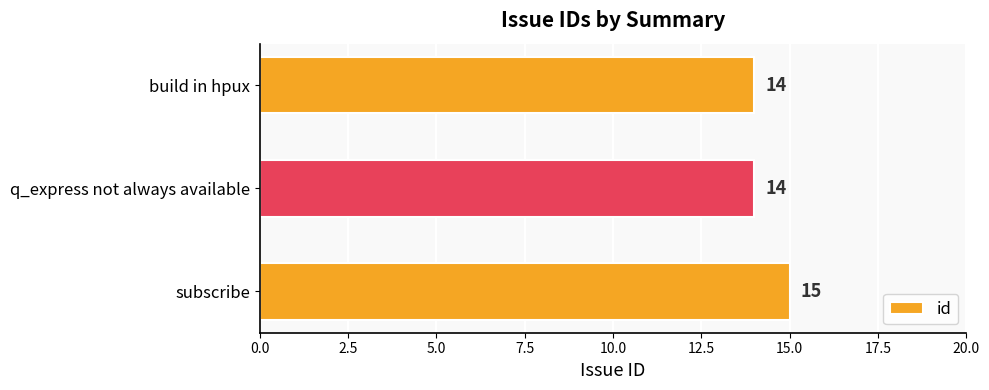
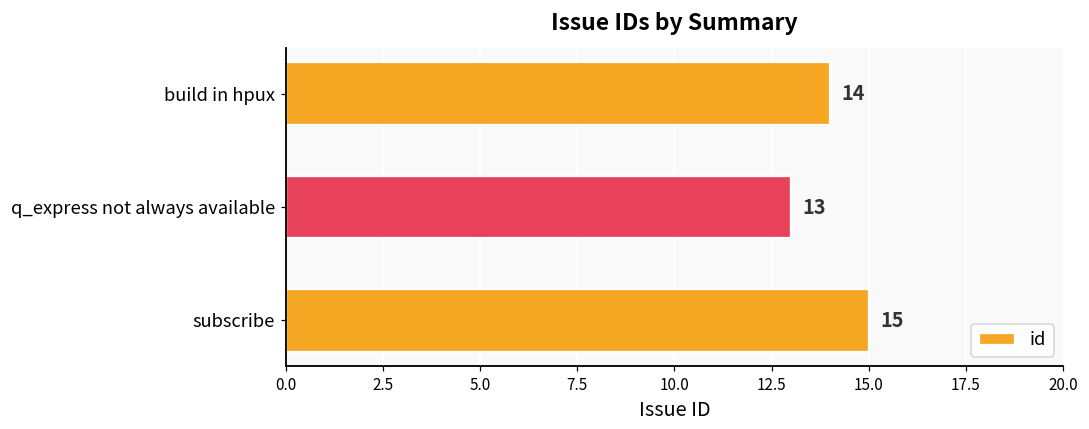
  {
    "build in hpux": 14,
-   "q_express not always available": 14,
+   "q_express not always available": 13,
    "subscribe": 15
  }
